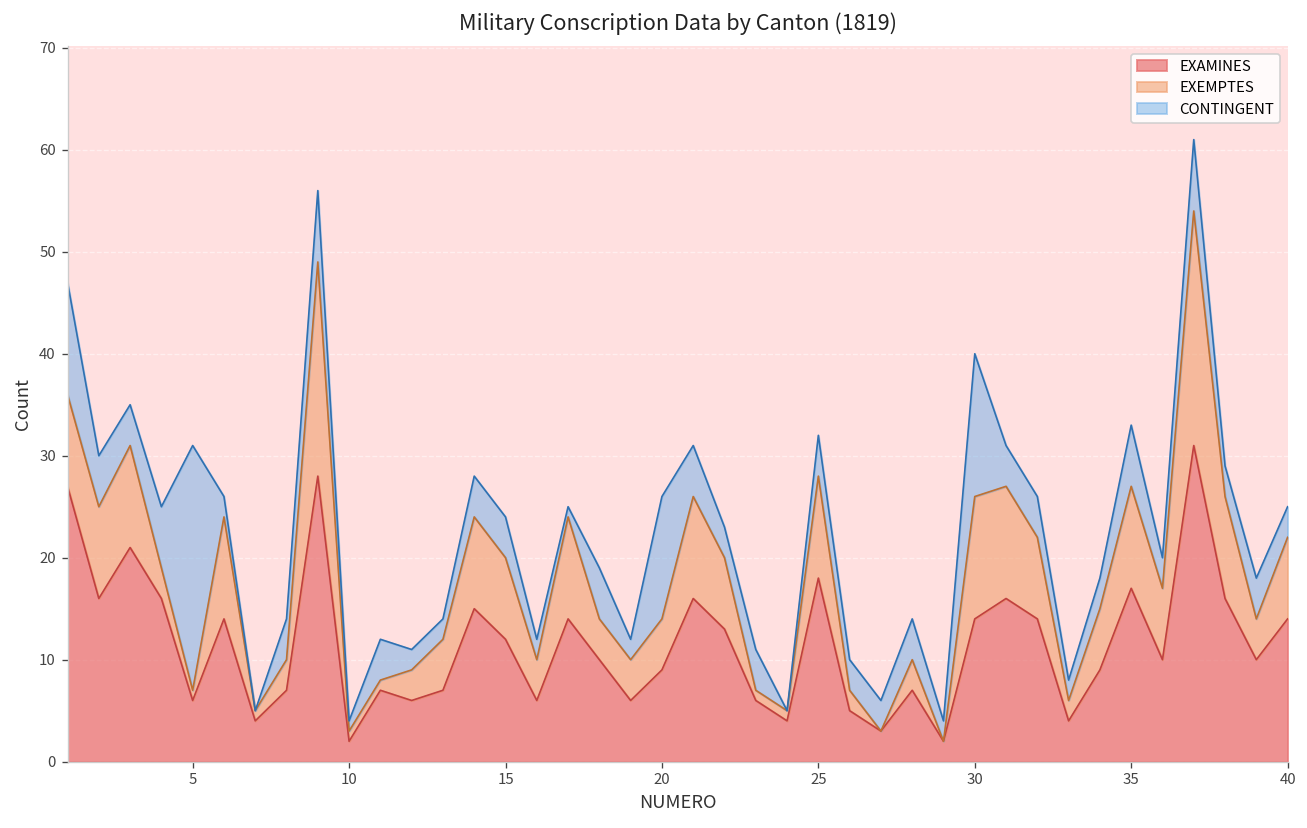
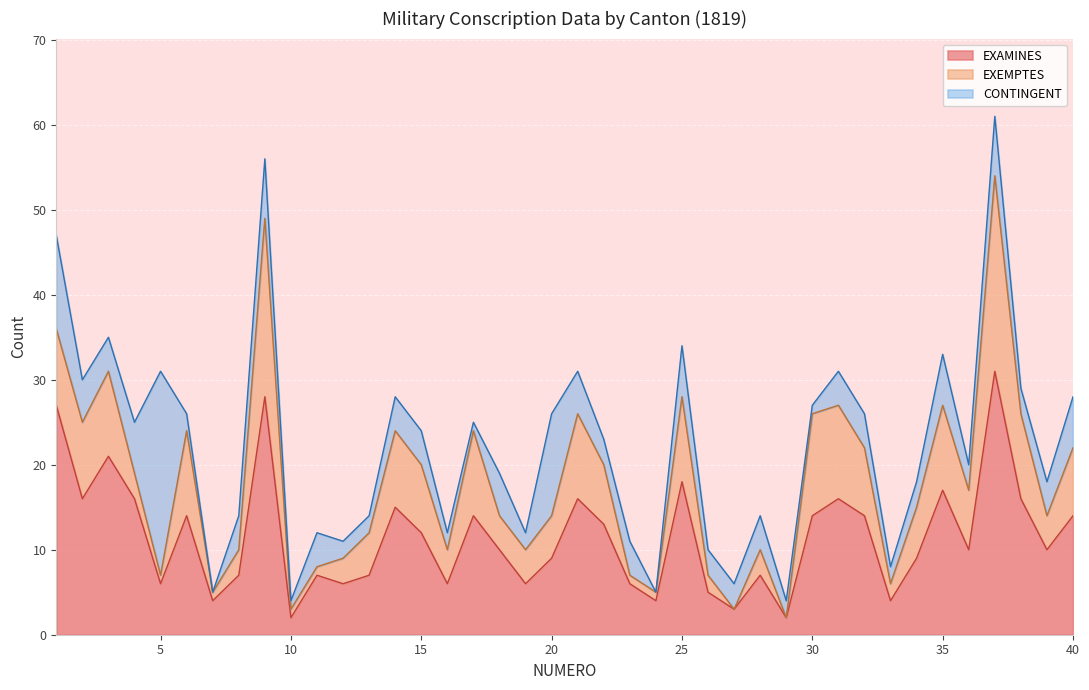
  {
    "CONTINGENT": {
      "5": 24,
      "10": 1,
      "15": 4,
      "20": 12,
-     "25": 4,
-     "30": 14,
+     "25": 6,
+     "30": 1,
      "35": 6,
-     "40": 3
+     "40": 6
    }
  }
